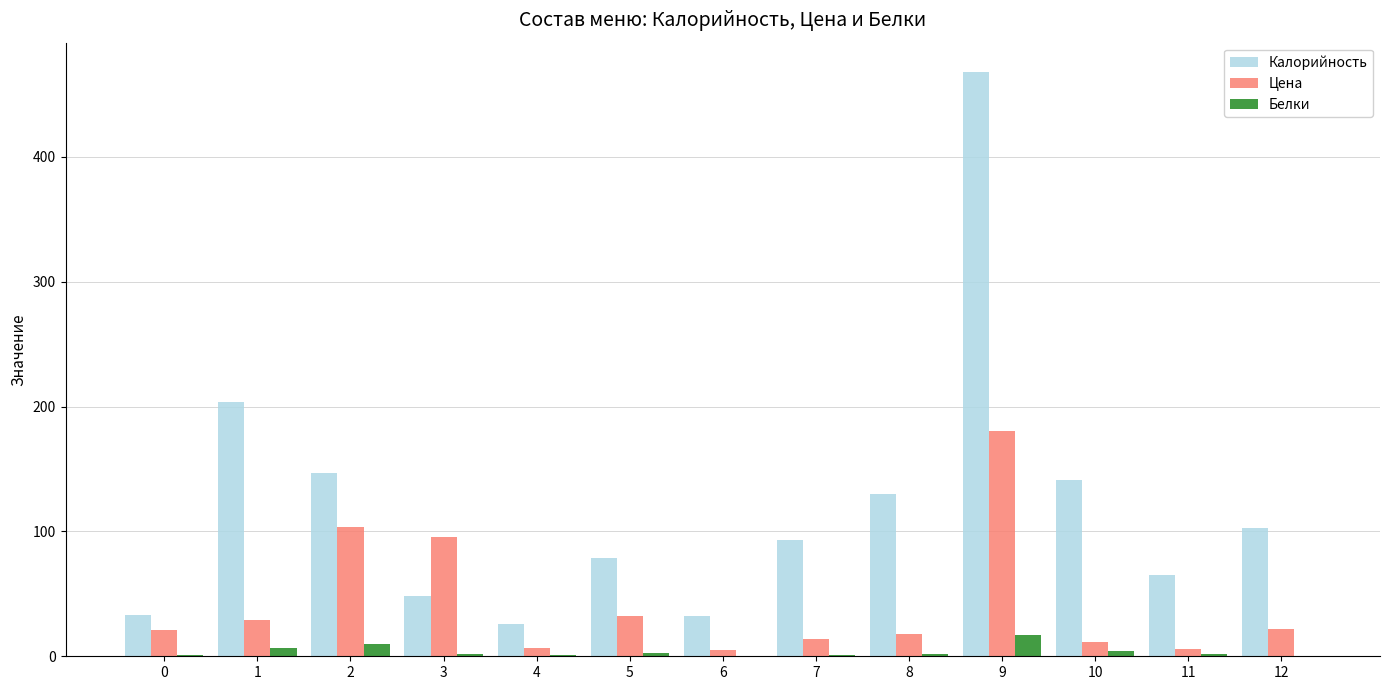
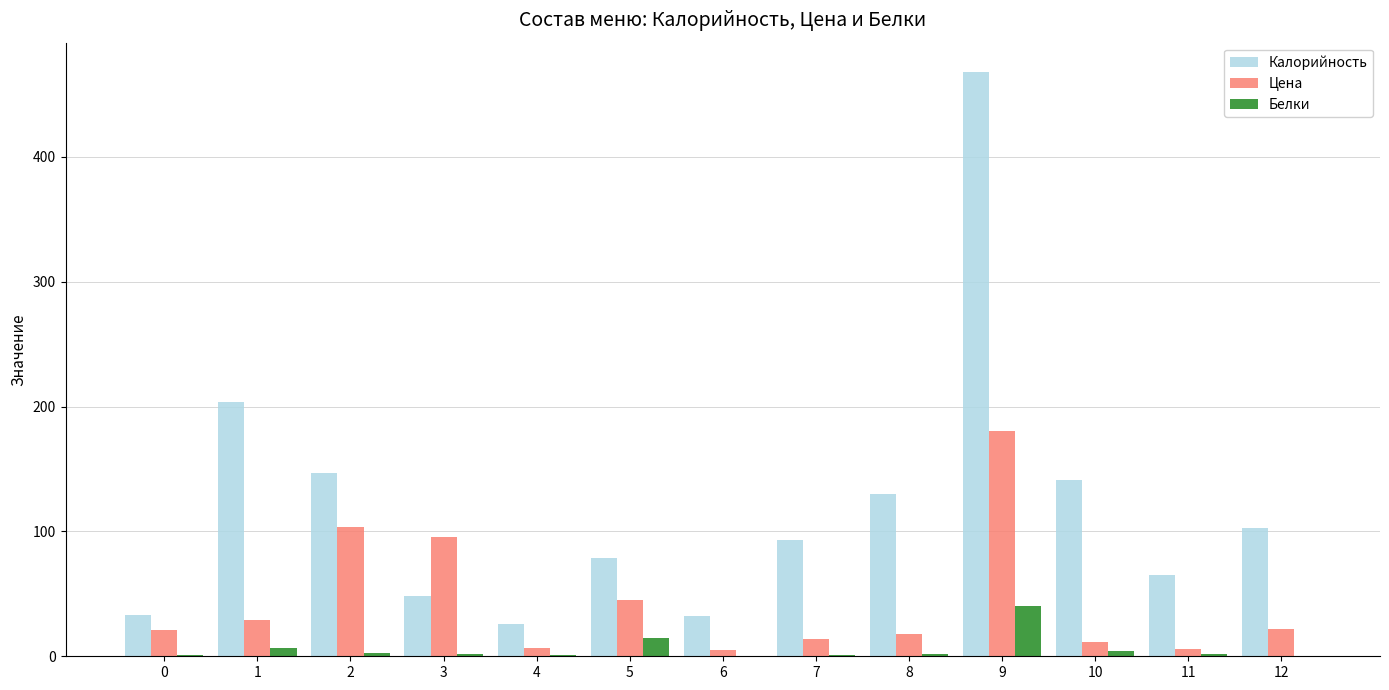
  {
    "Калорийность": {
      "0": 33,
      "1": 204,
      "2": 147,
      "3": 48,
      "4": 26,
      "5": 79,
      "6": 32,
      "7": 93,
      "8": 130,
      "9": 468,
      "10": 141,
      "11": 65,
      "12": 103
    },
    "Цена": {
      "0": 21,
      "1": 29,
      "2": 103,
      "3": 95,
      "4": 6,
-     "5": 32,
+     "5": 45,
      "6": 5,
      "7": 14,
      "8": 18,
      "9": 180,
      "10": 11,
      "11": 6,
      "12": 22
    },
    "Белки": {
      "1": 7,
-     "2": 10,
-     "5": 3,
+     "2": 3,
+     "5": 15,
      "6": 0,
-     "9": 17,
+     "9": 40,
      "10": 4,
      "12": 0
    }
  }
